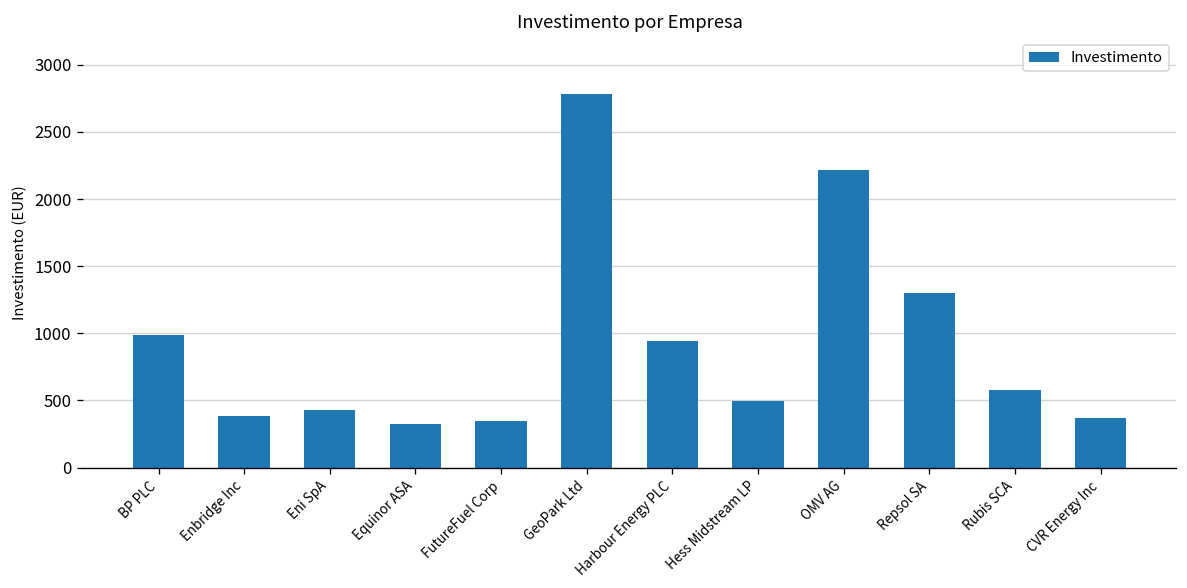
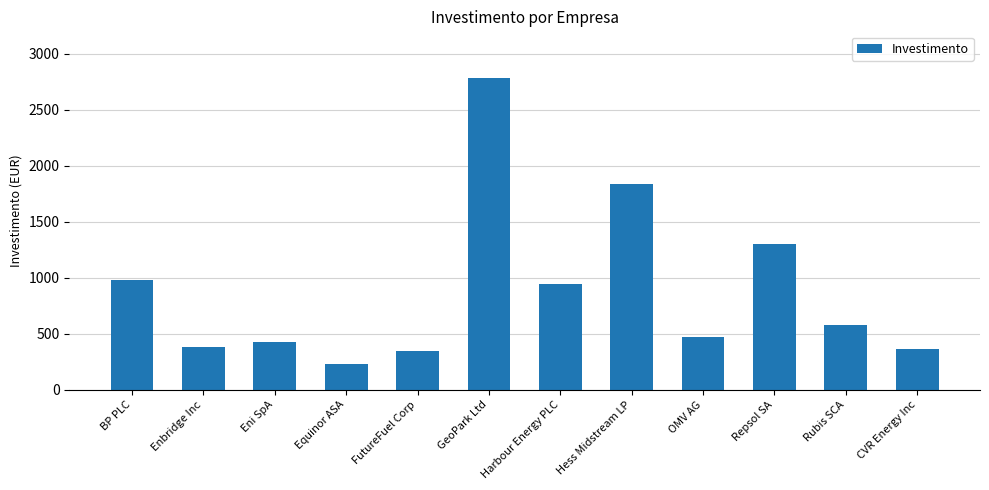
  {
    "BP PLC": 980,
    "Enbridge Inc": 380,
    "Eni SpA": 430,
-   "Equinor ASA": 320,
+   "Equinor ASA": 230,
    "FutureFuel Corp": 350,
    "GeoPark Ltd": 2780,
    "Harbour Energy PLC": 940,
-   "Hess Midstream LP": 500,
-   "OMV AG": 2210,
+   "Hess Midstream LP": 1840,
+   "OMV AG": 470,
    "Repsol SA": 1300,
    "Rubis SCA": 570,
    "CVR Energy Inc": 370
  }
